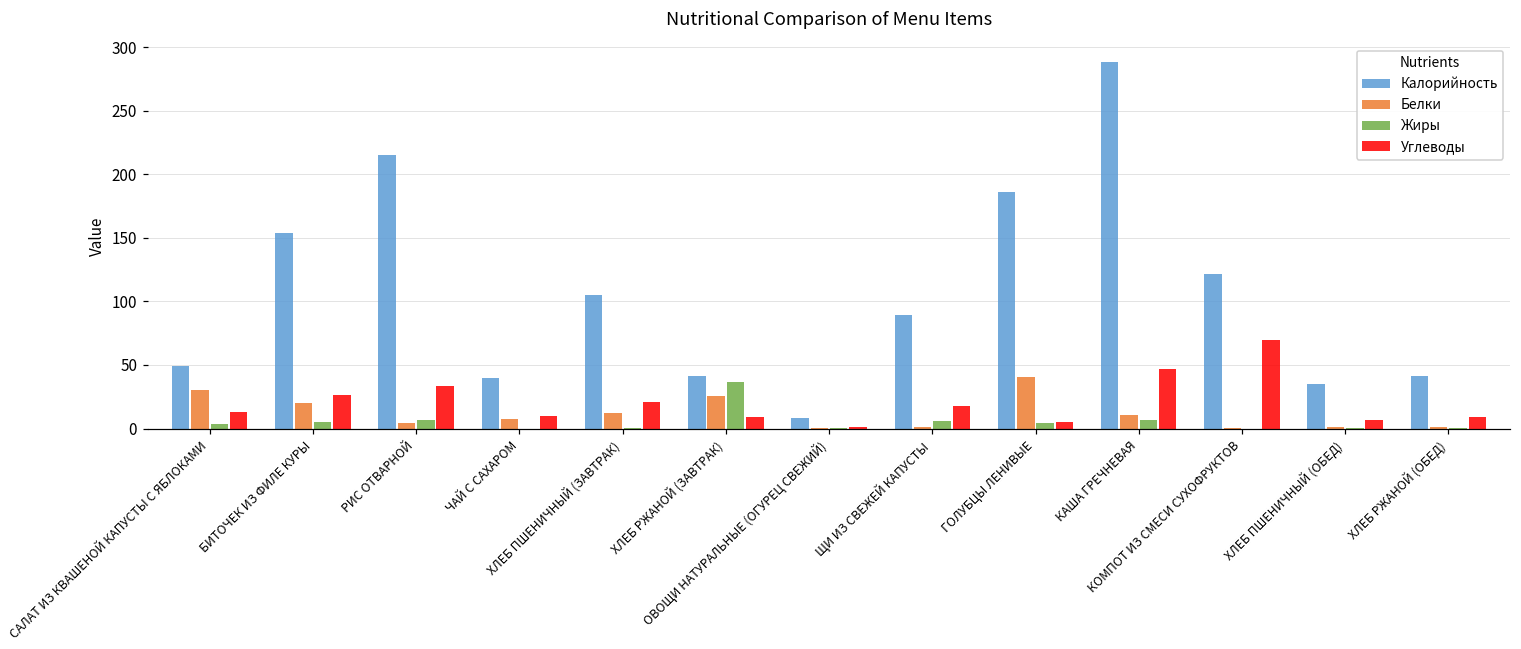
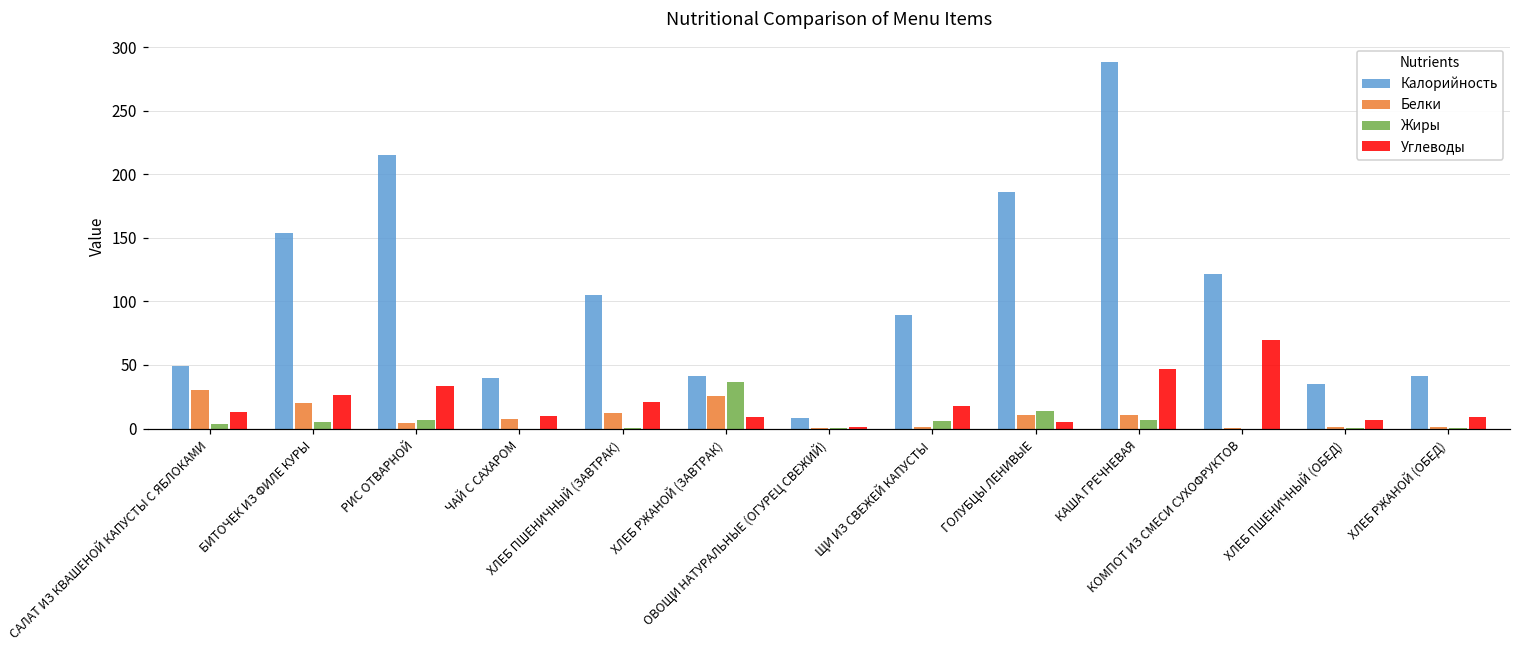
  {
    "Калорийность": {
      "САЛАТ ИЗ КВАШЕНОЙ КАПУСТЫ С ЯБЛОКАМИ": 49,
      "БИТОЧЕК ИЗ ФИЛЕ КУРЫ": 154,
      "РИС ОТВАРНОЙ": 215,
      "ЧАЙ С САХАРОМ": 40,
      "ХЛЕБ ПШЕНИЧНЫЙ (ЗАВТРАК)": 105,
      "ХЛЕБ РЖАНОЙ (ЗАВТРАК)": 42,
      "ОВОЩИ НАТУРАЛЬНЫЕ (ОГУРЕЦ СВЕЖИЙ)": 8,
      "ЩИ ИЗ СВЕЖЕЙ КАПУСТЫ": 90,
      "ГОЛУБЦЫ ЛЕНИВЫЕ": 186,
      "КАША ГРЕЧНЕВАЯ": 288,
      "КОМПОТ ИЗ СМЕСИ СУХОФРУКТОВ": 121,
      "ХЛЕБ ПШЕНИЧНЫЙ (ОБЕД)": 35,
      "ХЛЕБ РЖАНОЙ (ОБЕД)": 42
    },
    "Белки": {
      "САЛАТ ИЗ КВАШЕНОЙ КАПУСТЫ С ЯБЛОКАМИ": 30,
      "БИТОЧЕК ИЗ ФИЛЕ КУРЫ": 20,
      "РИС ОТВАРНОЙ": 5,
      "ЧАЙ С САХАРОМ": 7,
      "ХЛЕБ ПШЕНИЧНЫЙ (ЗАВТРАК)": 12,
      "ХЛЕБ РЖАНОЙ (ЗАВТРАК)": 25,
-     "ГОЛУБЦЫ ЛЕНИВЫЕ": 40,
+     "ГОЛУБЦЫ ЛЕНИВЫЕ": 11,
      "КАША ГРЕЧНЕВАЯ": 10
    },
    "Жиры": {
      "САЛАТ ИЗ КВАШЕНОЙ КАПУСТЫ С ЯБЛОКАМИ": 4,
      "БИТОЧЕК ИЗ ФИЛЕ КУРЫ": 5,
      "РИС ОТВАРНОЙ": 7,
      "ЧАЙ С САХАРОМ": 0,
      "ХЛЕБ РЖАНОЙ (ЗАВТРАК)": 36,
      "ЩИ ИЗ СВЕЖЕЙ КАПУСТЫ": 6,
-     "ГОЛУБЦЫ ЛЕНИВЫЕ": 4,
+     "ГОЛУБЦЫ ЛЕНИВЫЕ": 14,
      "КАША ГРЕЧНЕВАЯ": 7
    },
    "Углеводы": {
      "САЛАТ ИЗ КВАШЕНОЙ КАПУСТЫ С ЯБЛОКАМИ": 13,
      "БИТОЧЕК ИЗ ФИЛЕ КУРЫ": 27,
      "РИС ОТВАРНОЙ": 33,
      "ЧАЙ С САХАРОМ": 10,
      "ХЛЕБ ПШЕНИЧНЫЙ (ЗАВТРАК)": 21,
      "ХЛЕБ РЖАНОЙ (ЗАВТРАК)": 9,
      "ЩИ ИЗ СВЕЖЕЙ КАПУСТЫ": 17,
      "ГОЛУБЦЫ ЛЕНИВЫЕ": 5,
      "КАША ГРЕЧНЕВАЯ": 47,
      "КОМПОТ ИЗ СМЕСИ СУХОФРУКТОВ": 70,
      "ХЛЕБ ПШЕНИЧНЫЙ (ОБЕД)": 7,
      "ХЛЕБ РЖАНОЙ (ОБЕД)": 9
    }
  }
